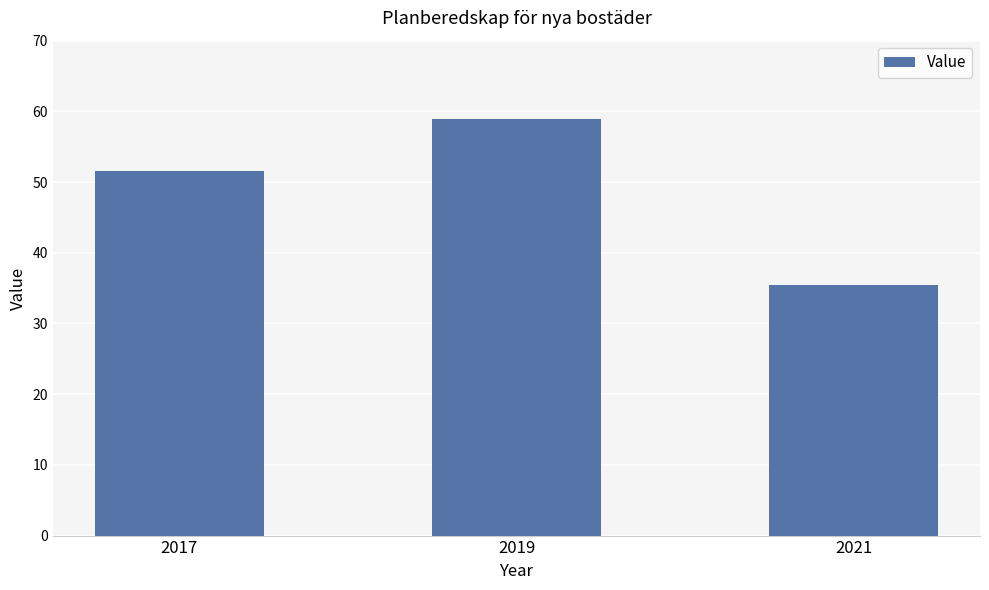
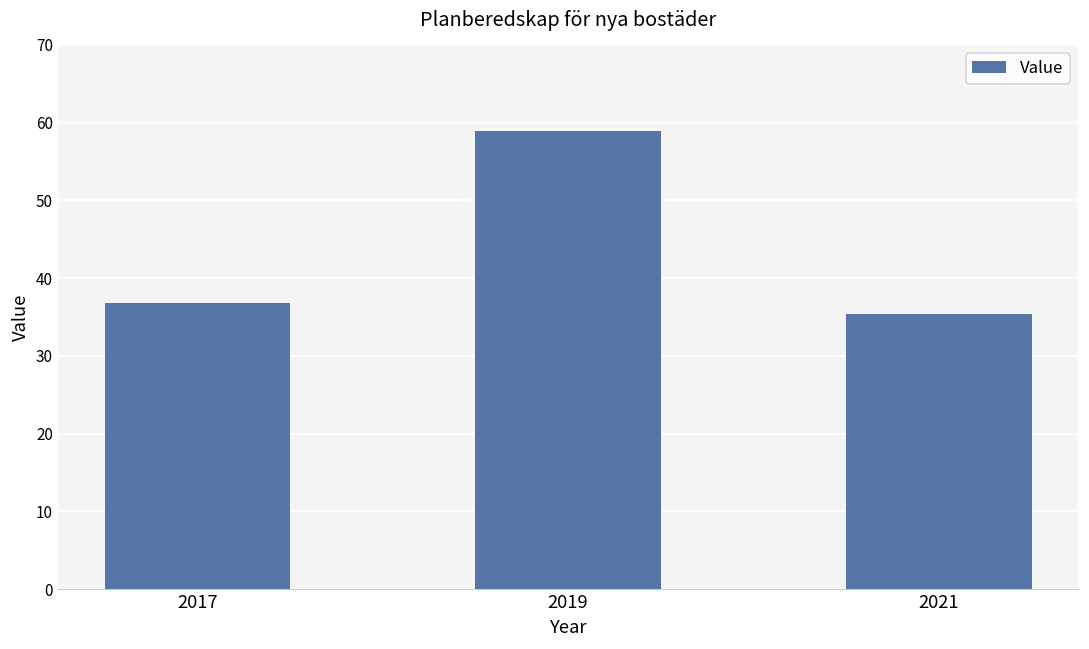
  {
-   "2017": 52,
+   "2017": 37,
    "2019": 59,
    "2021": 35
  }
